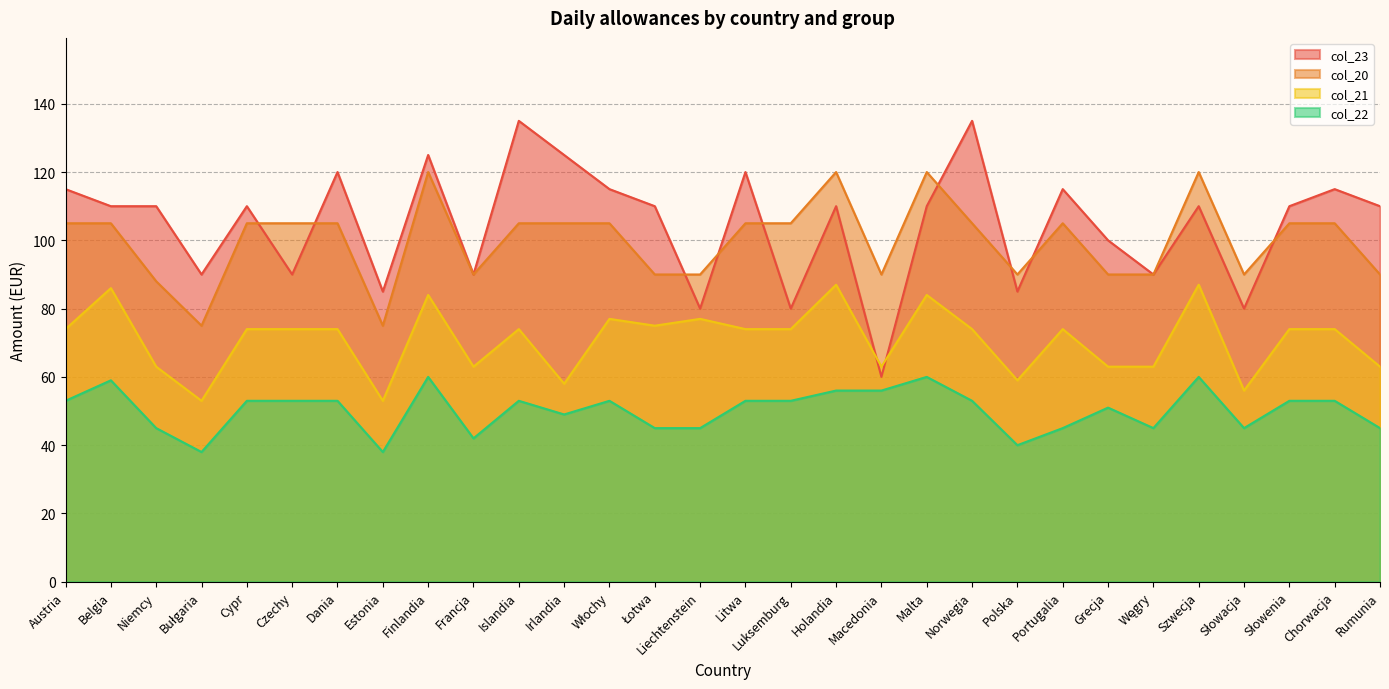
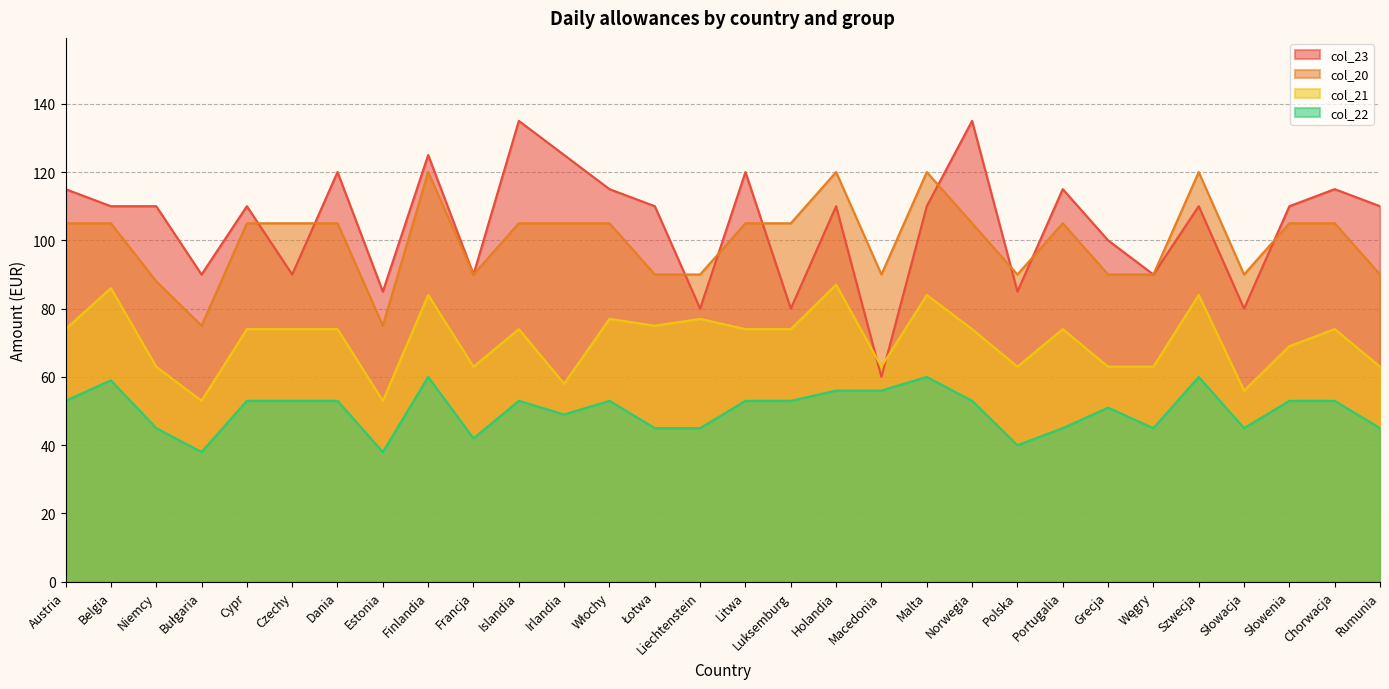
  {
    "col_21": {
      "Austria": 74,
      "Belgia": 86,
      "Niemcy": 63,
      "Bułgaria": 53,
      "Cypr": 74,
      "Czechy": 74,
      "Dania": 74,
      "Estonia": 53,
      "Finlandia": 84,
      "Francja": 63,
      "Islandia": 74,
      "Irlandia": 58,
      "Włochy": 77,
      "Łotwa": 75,
      "Liechtenstein": 77,
      "Litwa": 74,
      "Luksemburg": 74,
      "Holandia": 87,
      "Macedonia": 63,
      "Malta": 84,
      "Norwegia": 74,
-     "Polska": 59,
+     "Polska": 63,
      "Portugalia": 74,
      "Grecja": 63,
      "Węgry": 63,
-     "Szwecja": 87,
+     "Szwecja": 84,
      "Słowacja": 56,
-     "Słowenia": 74,
+     "Słowenia": 69,
      "Chorwacja": 74,
      "Rumunia": 63
    },
    "col_22": {
      "Austria": 53,
      "Belgia": 59,
      "Niemcy": 45,
      "Bułgaria": 38,
      "Cypr": 53,
      "Czechy": 53,
      "Dania": 53,
      "Estonia": 38,
      "Finlandia": 60,
      "Francja": 42,
      "Islandia": 53,
      "Irlandia": 49,
      "Włochy": 53,
      "Łotwa": 45,
      "Liechtenstein": 45,
      "Litwa": 53,
      "Luksemburg": 53,
      "Holandia": 56,
      "Macedonia": 56,
      "Malta": 60,
      "Norwegia": 53,
      "Polska": 40,
      "Portugalia": 45,
      "Grecja": 51,
      "Węgry": 45,
      "Szwecja": 60,
      "Słowacja": 45,
      "Słowenia": 53,
      "Chorwacja": 53,
      "Rumunia": 45
    }
  }
